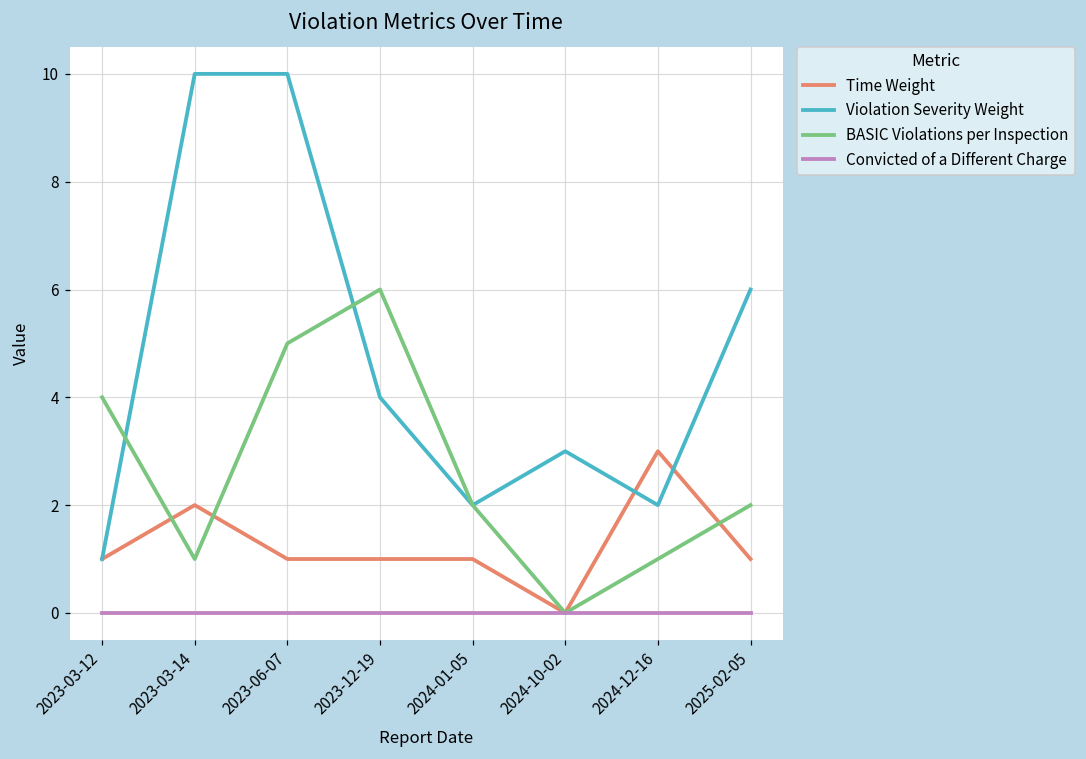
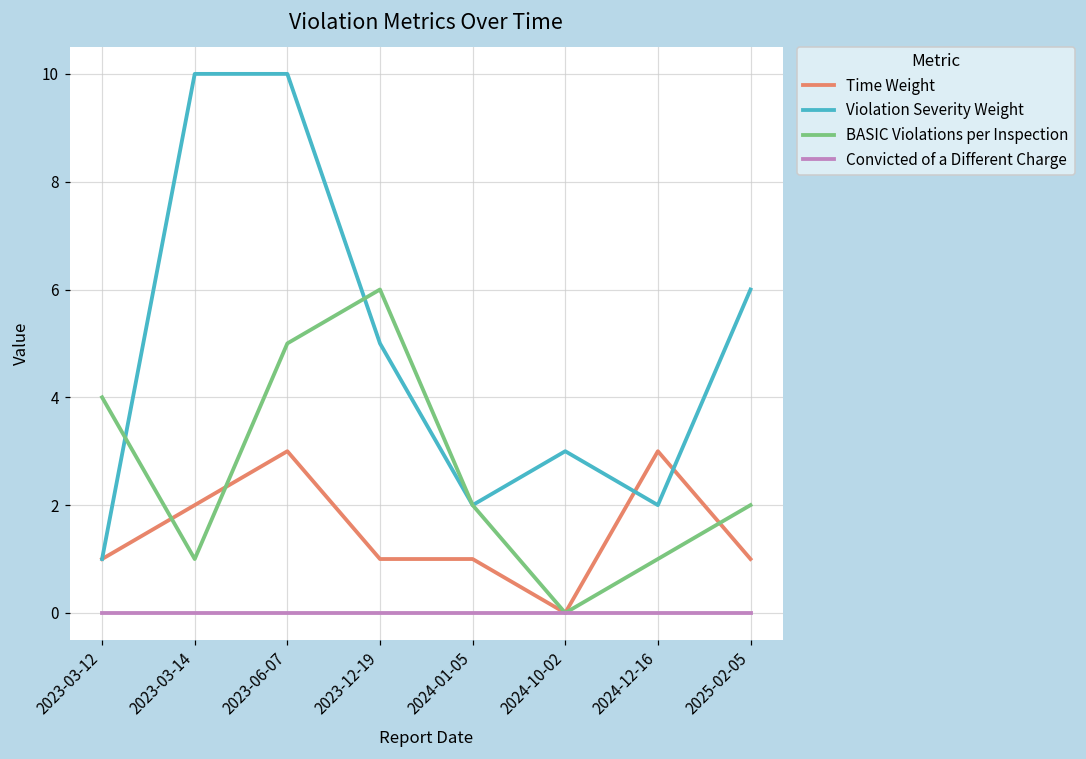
  {
    "Time Weight": {
      "2023-03-14": 2,
-     "2023-06-07": 1,
+     "2023-06-07": 3,
      "2023-12-19": 1,
      "2024-01-05": 1,
      "2024-12-16": 3,
      "2025-02-05": 1
    },
    "Violation Severity Weight": {
      "2023-03-14": 10,
      "2023-06-07": 10,
-     "2023-12-19": 4,
+     "2023-12-19": 5,
      "2024-10-02": 3,
      "2024-12-16": 2,
      "2025-02-05": 6
    },
    "BASIC Violations per Inspection": {
      "2023-03-12": 4,
      "2023-03-14": 1,
      "2023-06-07": 5,
      "2023-12-19": 6,
      "2024-12-16": 1,
      "2025-02-05": 2
    },
    "Convicted of a Different Charge": {
      "2023-03-12": 0,
      "2023-03-14": 0,
      "2023-06-07": 0,
      "2023-12-19": 0,
      "2024-01-05": 0,
      "2024-12-16": 0,
      "2025-02-05": 0
    }
  }
